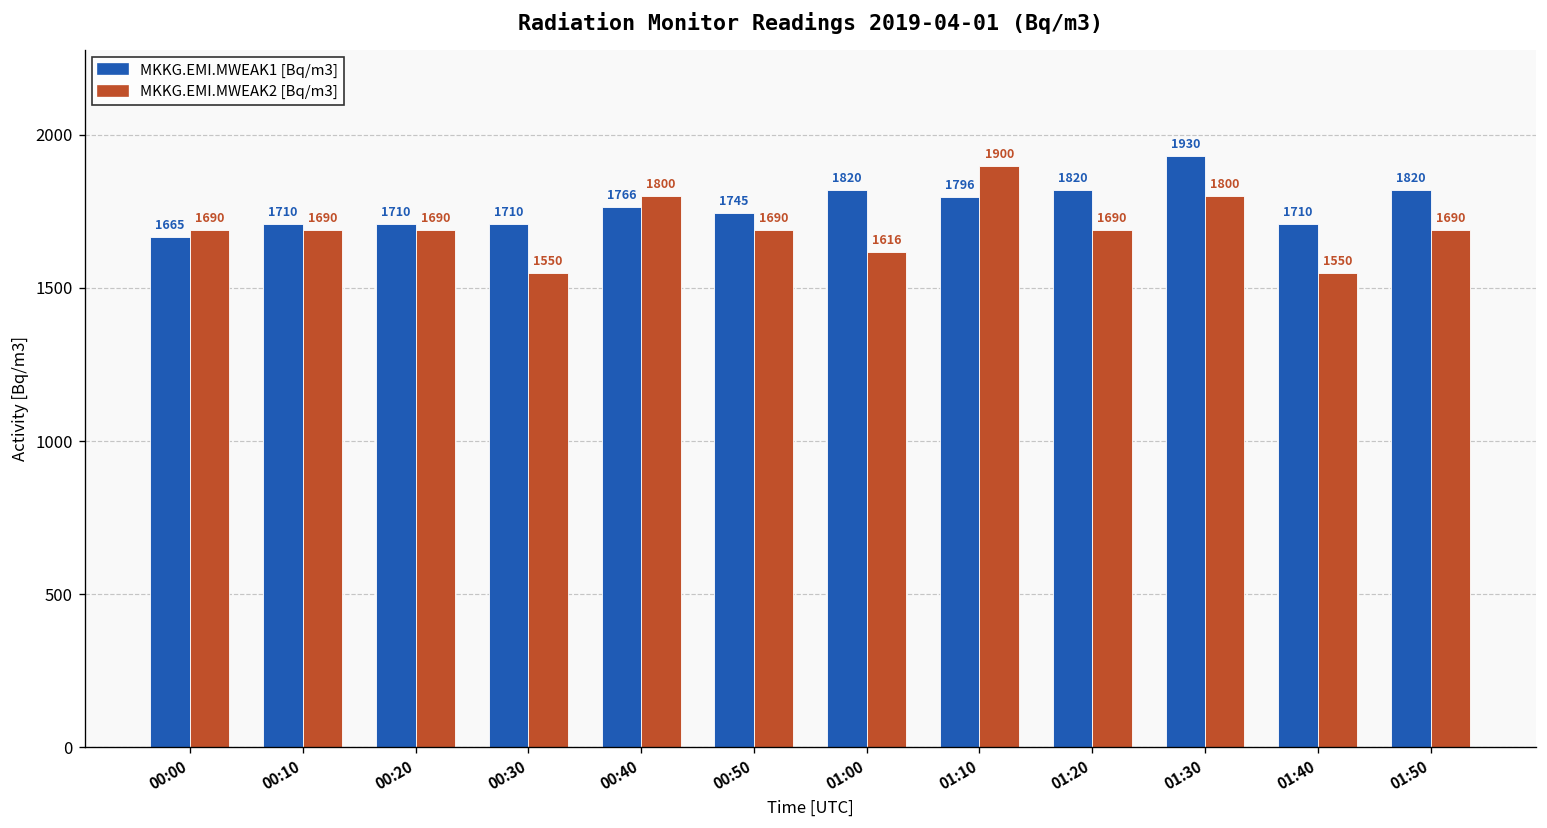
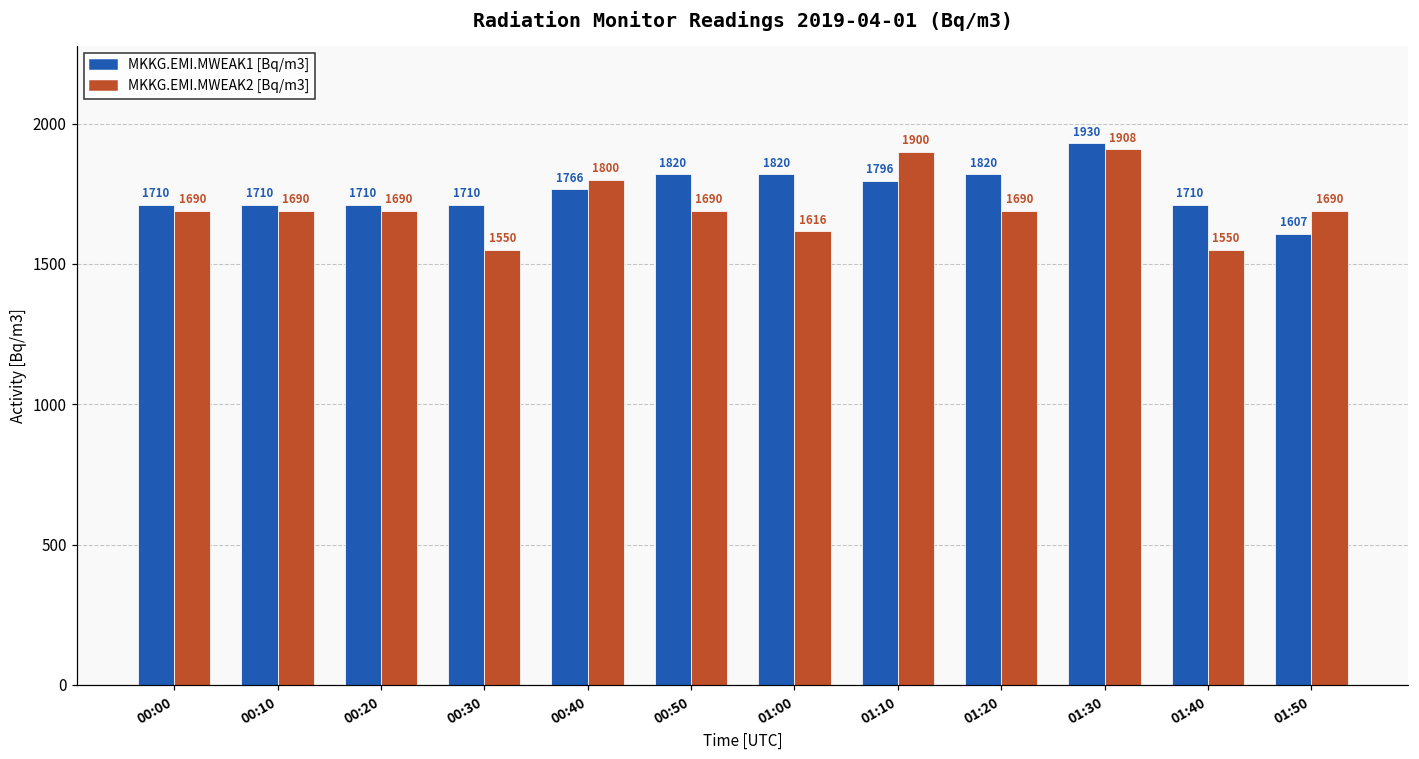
  {
    "MKKG.EMI.MWEAK1 [Bq/m3]": {
-     "00:00": 1665,
+     "00:00": 1710,
      "00:10": 1710,
      "00:20": 1710,
      "00:30": 1710,
      "00:40": 1766,
-     "00:50": 1745,
+     "00:50": 1820,
      "01:00": 1820,
      "01:10": 1796,
      "01:20": 1820,
      "01:30": 1930,
      "01:40": 1710,
-     "01:50": 1820
+     "01:50": 1607
    },
    "MKKG.EMI.MWEAK2 [Bq/m3]": {
      "00:00": 1690,
      "00:10": 1690,
      "00:20": 1690,
      "00:30": 1550,
      "00:40": 1800,
      "00:50": 1690,
      "01:00": 1616,
      "01:10": 1900,
      "01:20": 1690,
-     "01:30": 1800,
+     "01:30": 1908,
      "01:40": 1550,
      "01:50": 1690
    }
  }
